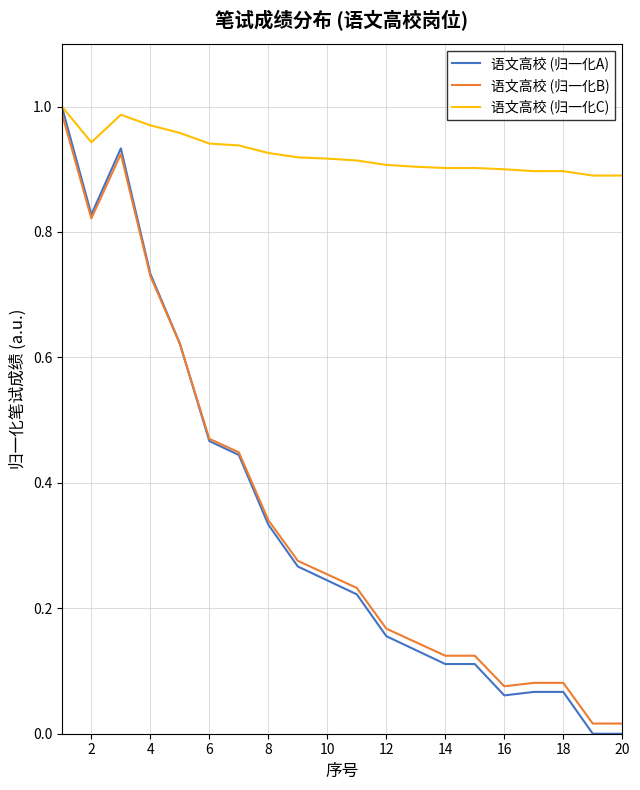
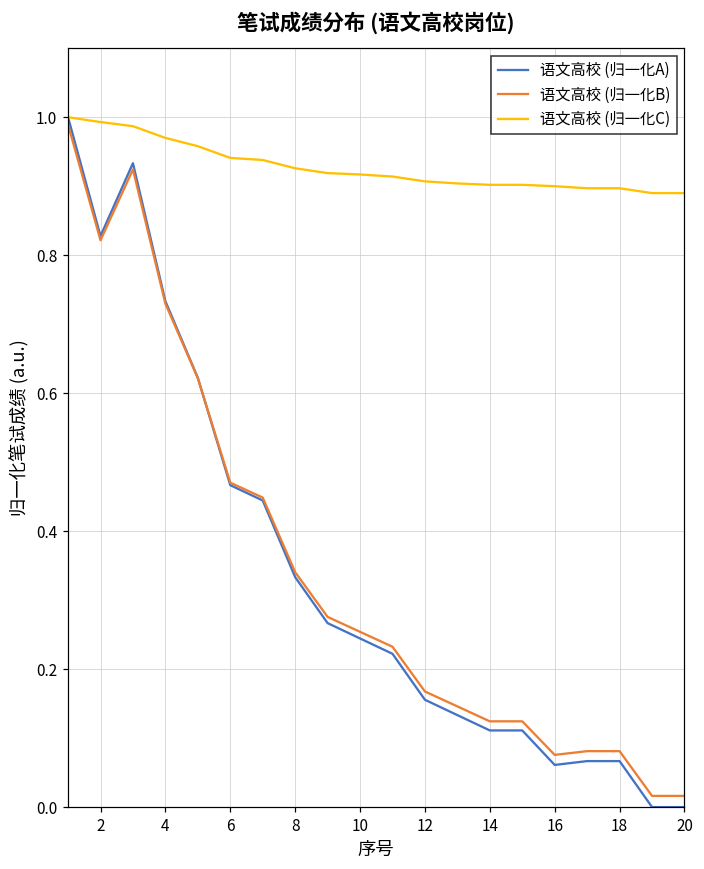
  {
    "语文高校 (归一化A)": {
      "2": 0.83,
      "8": 0.33,
      "10": 0.24,
      "12": 0.16,
      "14": 0.11,
      "16": 0.06,
      "18": 0.07,
      "20": 0.00
    },
    "语文高校 (归一化B)": {
      "2": 0.82,
      "8": 0.34,
      "10": 0.25,
      "12": 0.17,
      "14": 0.12,
      "16": 0.08,
      "18": 0.08,
      "20": 0.02
    },
    "语文高校 (归一化C)": {
-     "2": 0.94,
+     "2": 0.99,
      "4": 0.97,
      "6": 0.94,
      "8": 0.93,
      "10": 0.92,
      "12": 0.91,
      "14": 0.90,
      "16": 0.90,
      "18": 0.90,
      "20": 0.89
    }
  }
